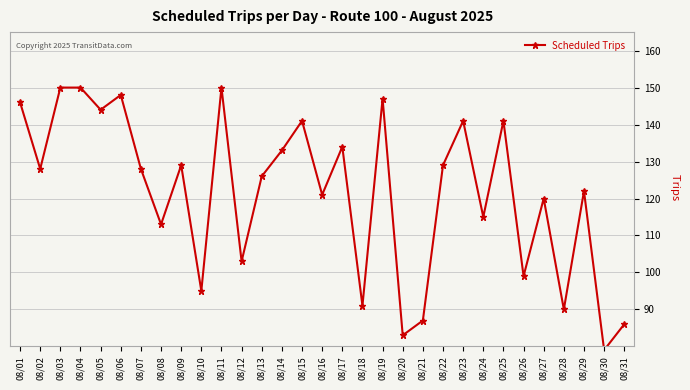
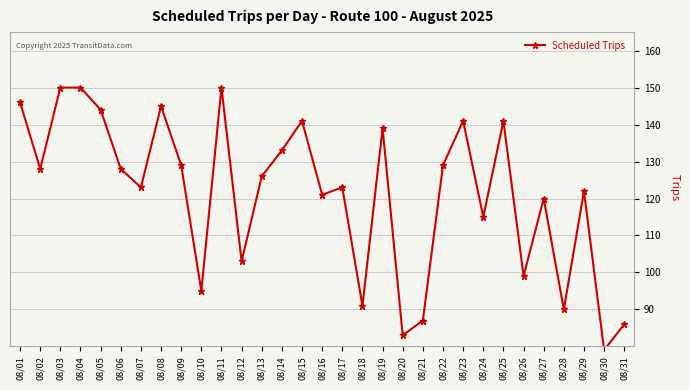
  {
    "08/01": 146,
    "08/02": 128,
    "08/03": 150,
    "08/04": 150,
    "08/05": 144,
-   "08/06": 148,
-   "08/07": 128,
-   "08/08": 113,
+   "08/06": 128,
+   "08/07": 123,
+   "08/08": 145,
    "08/09": 129,
    "08/10": 95,
    "08/11": 150,
    "08/12": 103,
    "08/13": 126,
    "08/14": 133,
    "08/15": 141,
    "08/16": 121,
-   "08/17": 134,
+   "08/17": 123,
    "08/18": 91,
-   "08/19": 147,
+   "08/19": 139,
    "08/20": 83,
    "08/21": 87,
    "08/22": 129,
    "08/23": 141,
    "08/24": 115,
    "08/25": 141,
    "08/26": 99,
    "08/27": 120,
    "08/28": 90,
    "08/29": 122,
    "08/31": 86
  }
